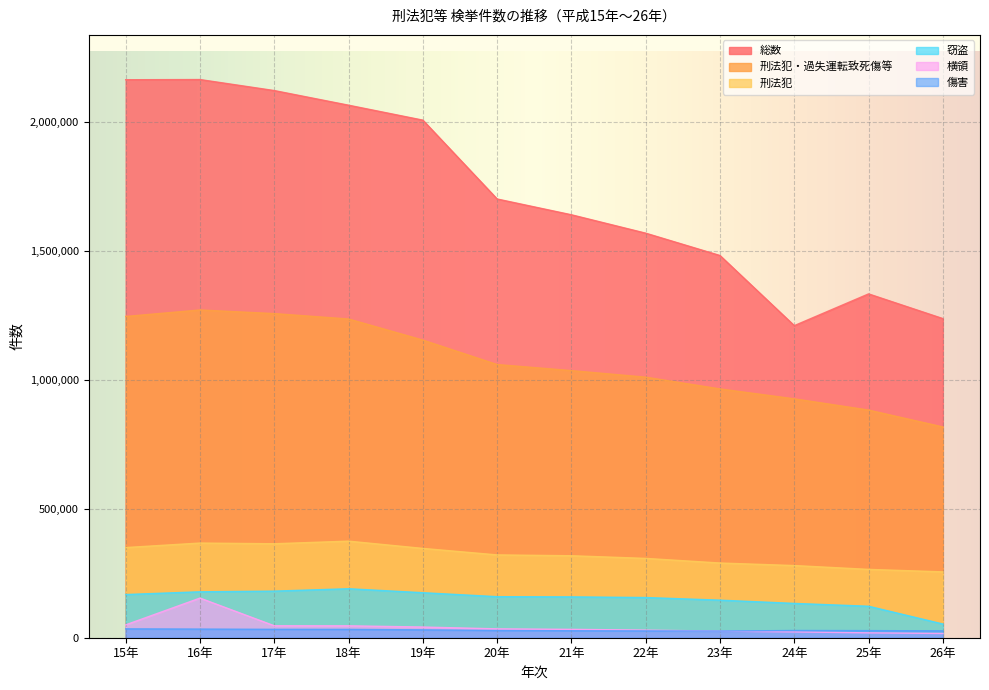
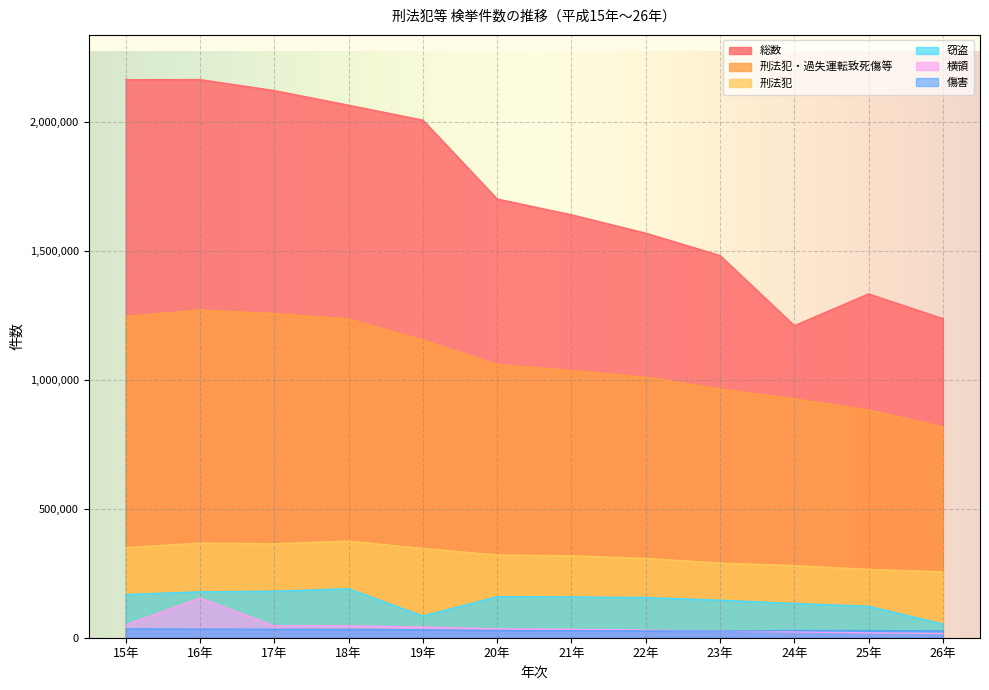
  {
    "総数": {
      "15年": "2,160,000",
      "16年": "2,160,000",
      "17年": "2,120,000",
      "18年": "2,060,000",
      "19年": "2,010,000",
      "20年": "1,700,000",
      "21年": "1,640,000",
      "22年": "1,570,000",
      "23年": "1,480,000",
      "24年": "1,210,000",
      "25年": "1,330,000",
      "26年": "1,240,000"
    },
    "窃盗": {
      "15年": "170,000",
      "16年": "180,000",
      "17年": "180,000",
      "18年": "190,000",
-     "19年": "170,000",
+     "19年": "80,000",
      "20年": "160,000",
      "21年": "160,000",
      "22年": "160,000",
      "23年": "150,000",
      "24年": "130,000",
      "25年": "120,000",
      "26年": "50,000"
    },
    "横領": {
      "15年": "50,000",
      "16年": "150,000",
      "17年": "50,000",
      "18年": "50,000",
      "19年": "40,000",
      "26年": "20,000"
    },
    "傷害": {
      "15年": "30,000",
      "16年": "30,000",
      "17年": "30,000",
      "18年": "30,000",
      "19年": "30,000",
      "26年": "30,000"
    }
  }
